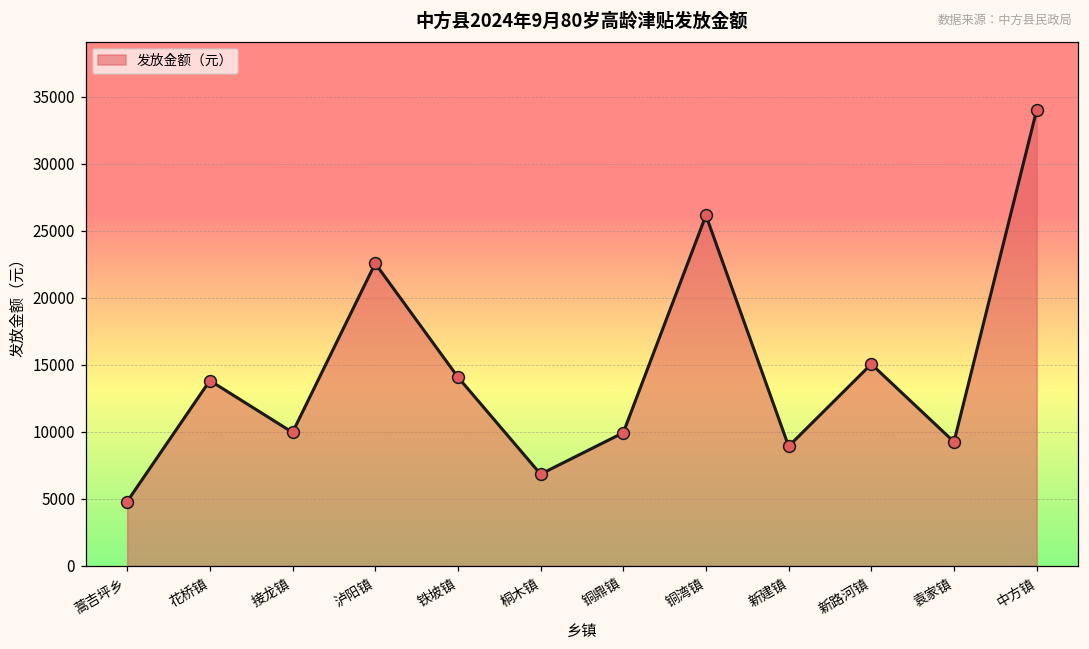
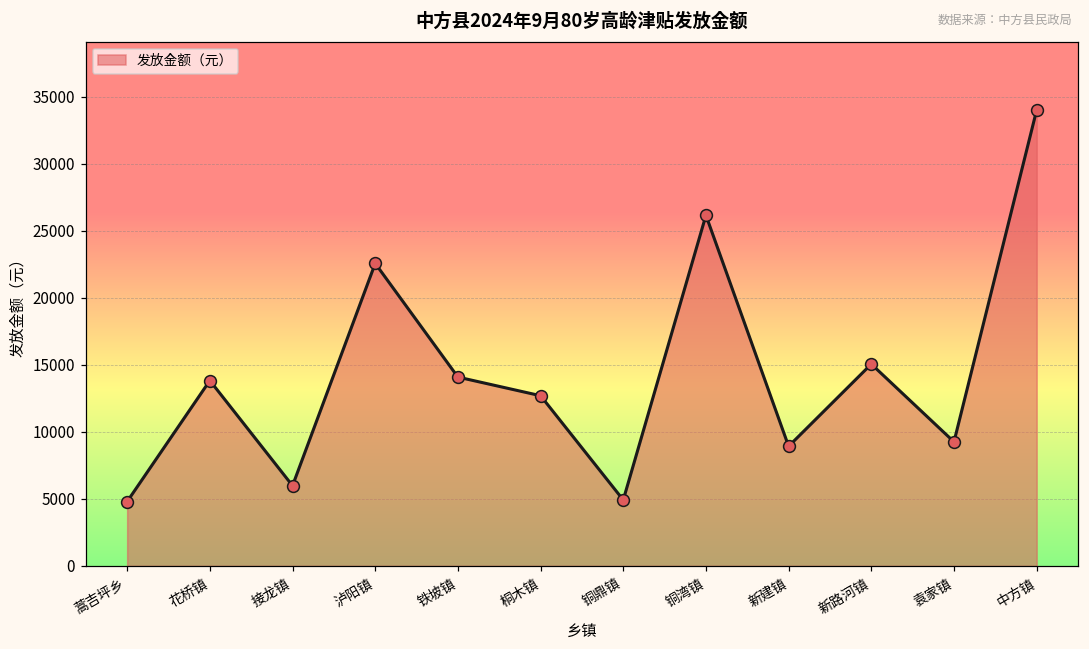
  {
    "蒿吉坪乡": 4800,
    "花桥镇": 13800,
-   "接龙镇": 10000,
+   "接龙镇": 6000,
    "泸阳镇": 22600,
    "铁坡镇": 14100,
-   "桐木镇": 6800,
-   "铜鼎镇": 9900,
+   "桐木镇": 12700,
+   "铜鼎镇": 4900,
    "铜湾镇": 26100,
    "新建镇": 8900,
    "新路河镇": 15100,
    "袁家镇": 9300,
    "中方镇": 34000
  }
